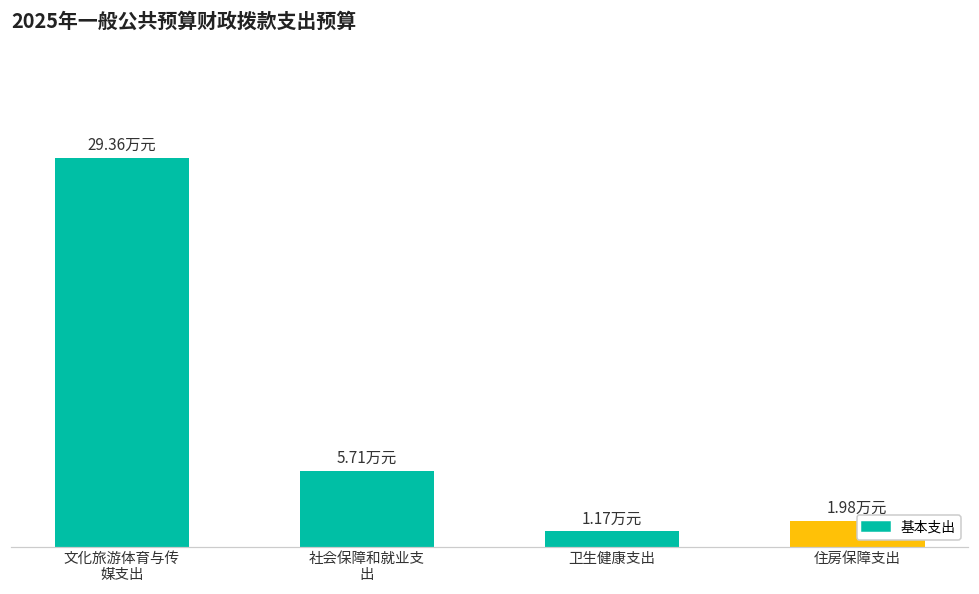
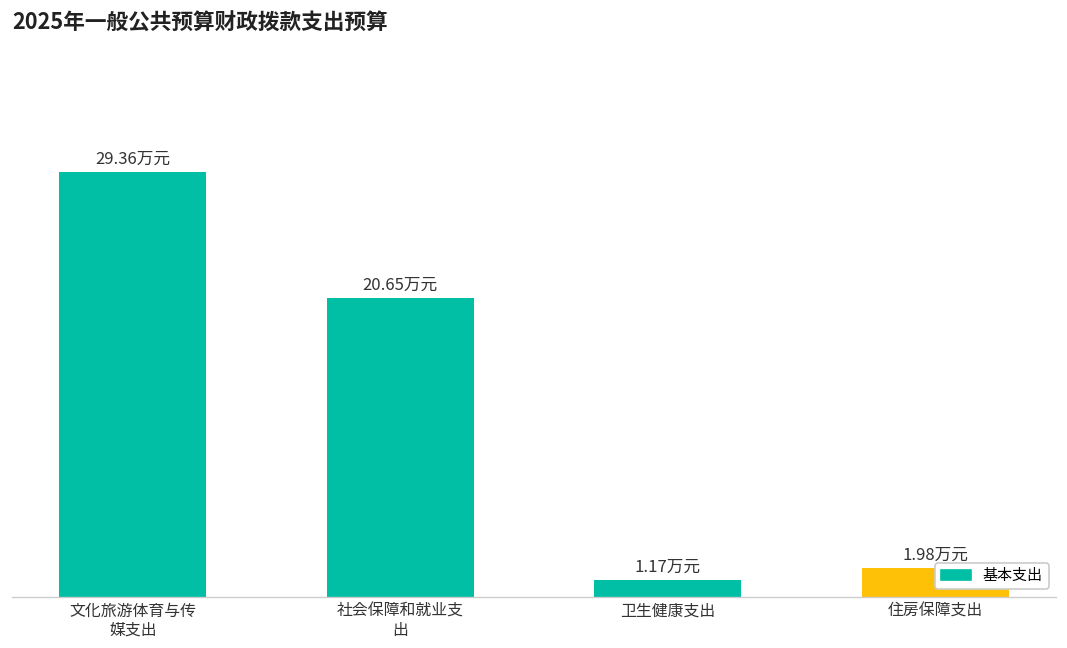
  {
    "文化旅游体育与传 媒支出": 29.36,
-   "社会保障和就业支 出": 5.71,
+   "社会保障和就业支 出": 20.65,
    "卫生健康支出": 1.17
  }
